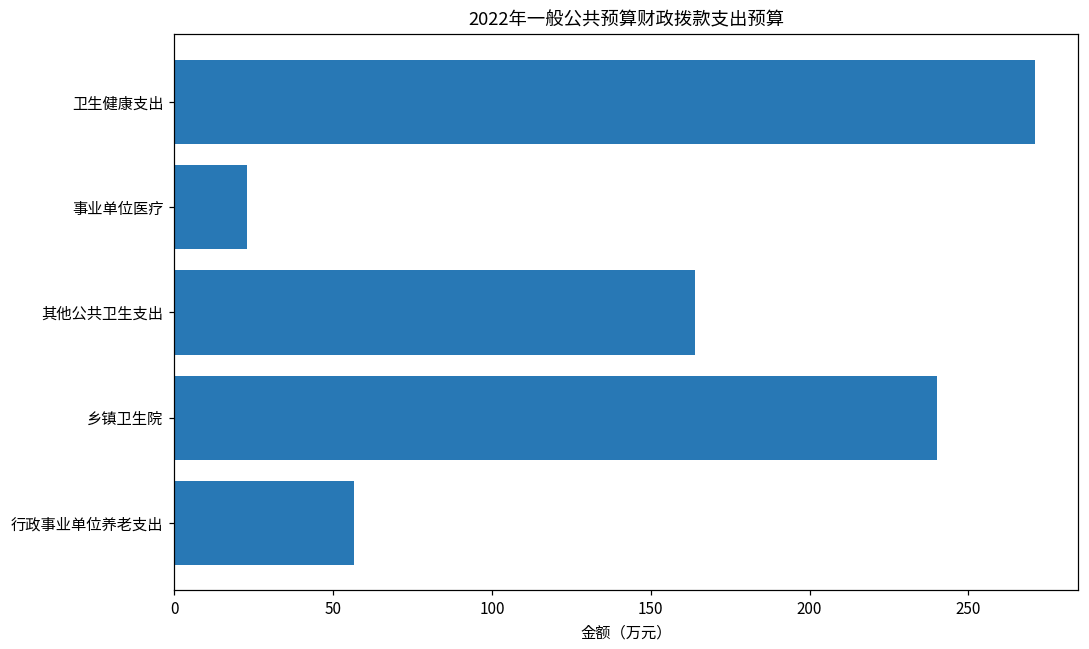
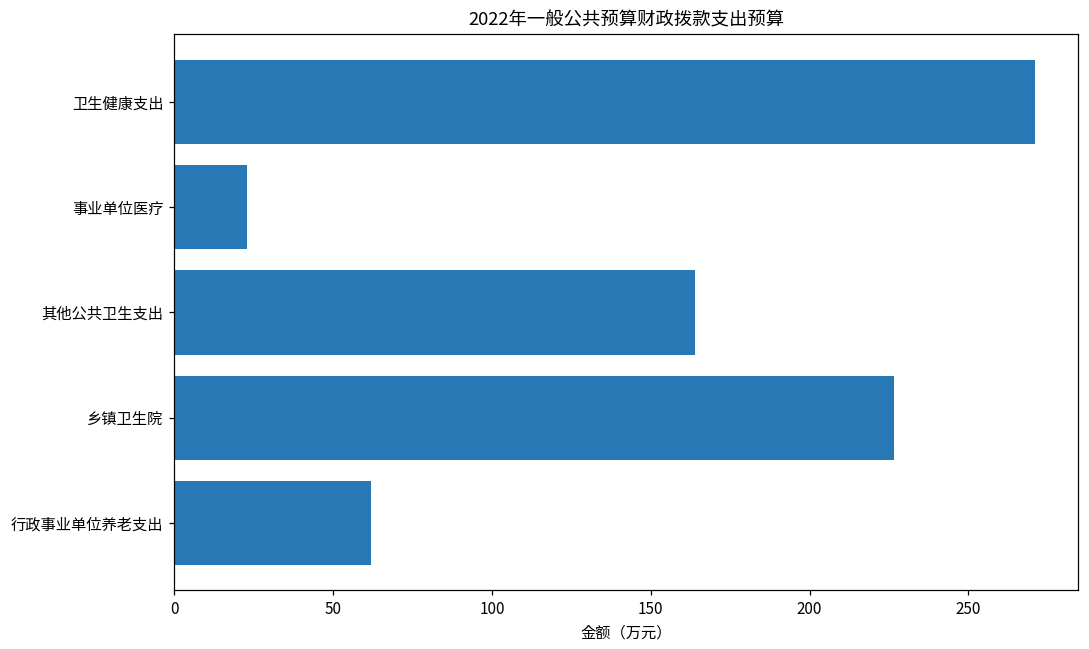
  {
    "卫生健康支出": 271,
    "事业单位医疗": 23,
    "其他公共卫生支出": 164,
-   "乡镇卫生院": 240,
-   "行政事业单位养老支出": 57
+   "乡镇卫生院": 226,
+   "行政事业单位养老支出": 62
  }
